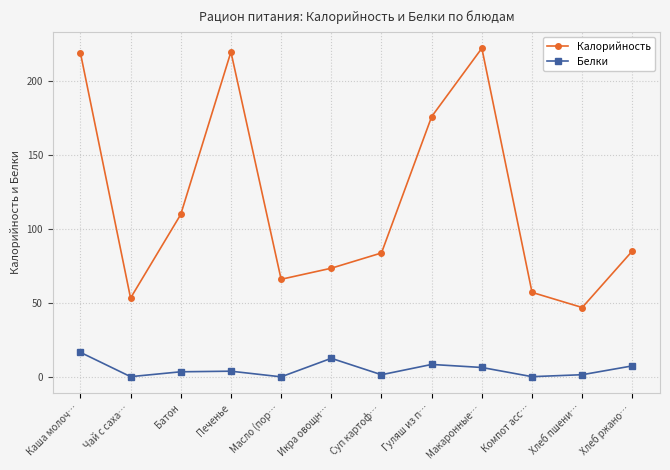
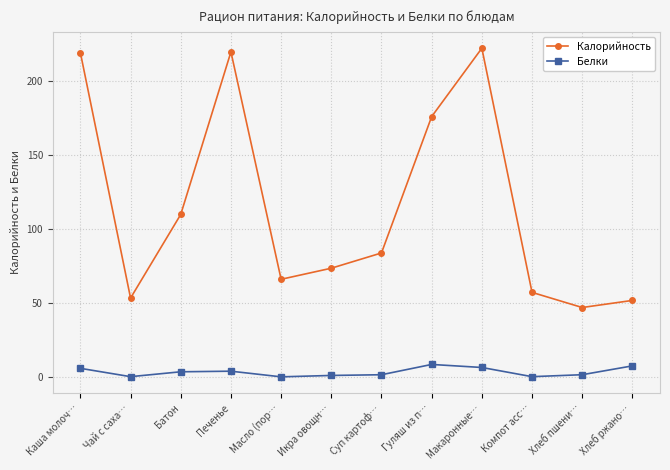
  {
    "Калорийность": {
      "Каша молоч…": 219,
      "Чай с саха…": 53,
      "Батон": 110,
      "Печенье": 220,
      "Масло (пор…": 66,
      "Икра овощн…": 74,
      "Суп картоф…": 84,
      "Гуляш из п…": 176,
      "Макаронные…": 222,
      "Компот асс…": 57,
      "Хлеб пшени…": 47,
-     "Хлеб ржано…": 85
+     "Хлеб ржано…": 52
    },
    "Белки": {
-     "Каша молоч…": 17,
+     "Каша молоч…": 6,
      "Чай с саха…": 0,
      "Батон": 4,
      "Печенье": 4,
      "Масло (пор…": 0,
-     "Икра овощн…": 13,
+     "Икра овощн…": 1,
      "Суп картоф…": 2,
      "Гуляш из п…": 8,
      "Макаронные…": 6,
      "Компот асс…": 0,
      "Хлеб пшени…": 2,
      "Хлеб ржано…": 8
    }
  }
